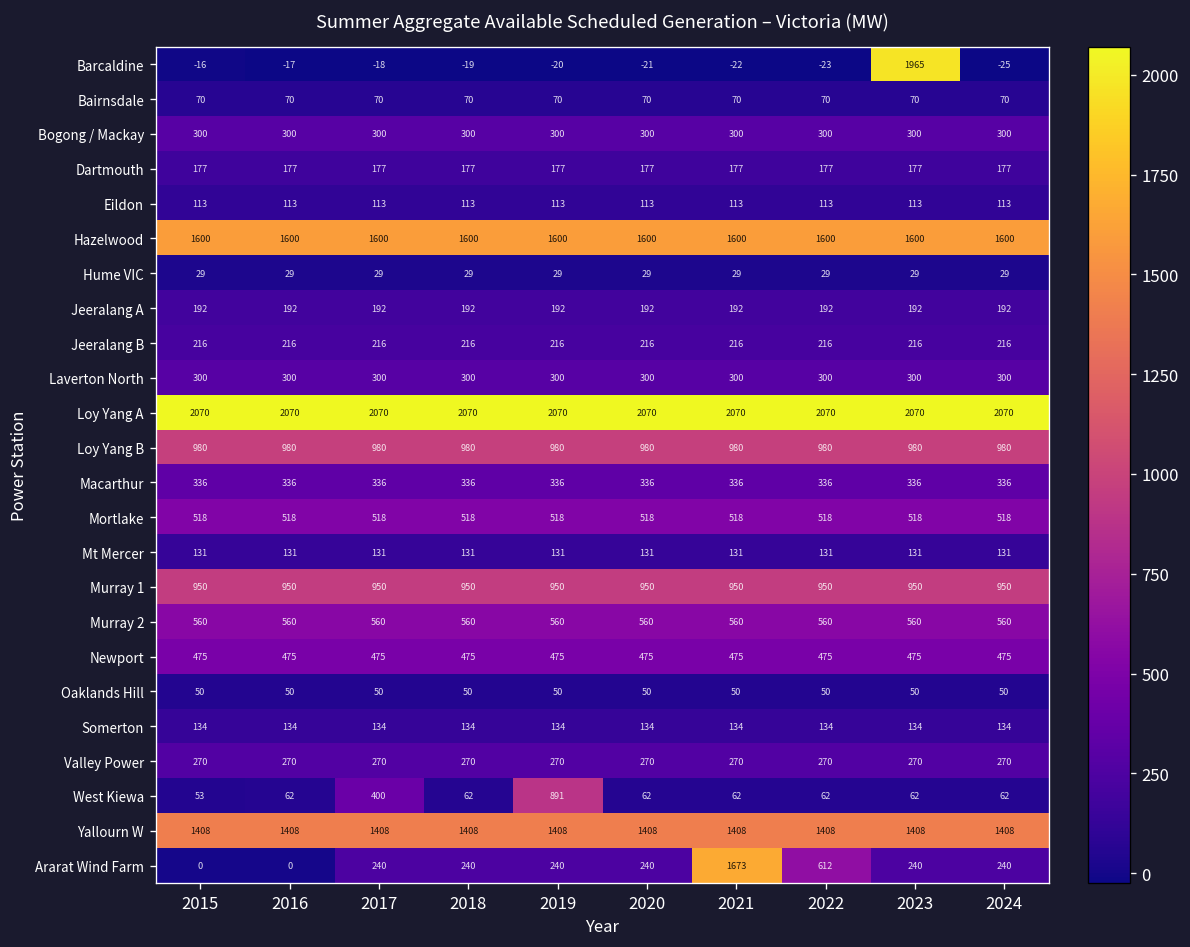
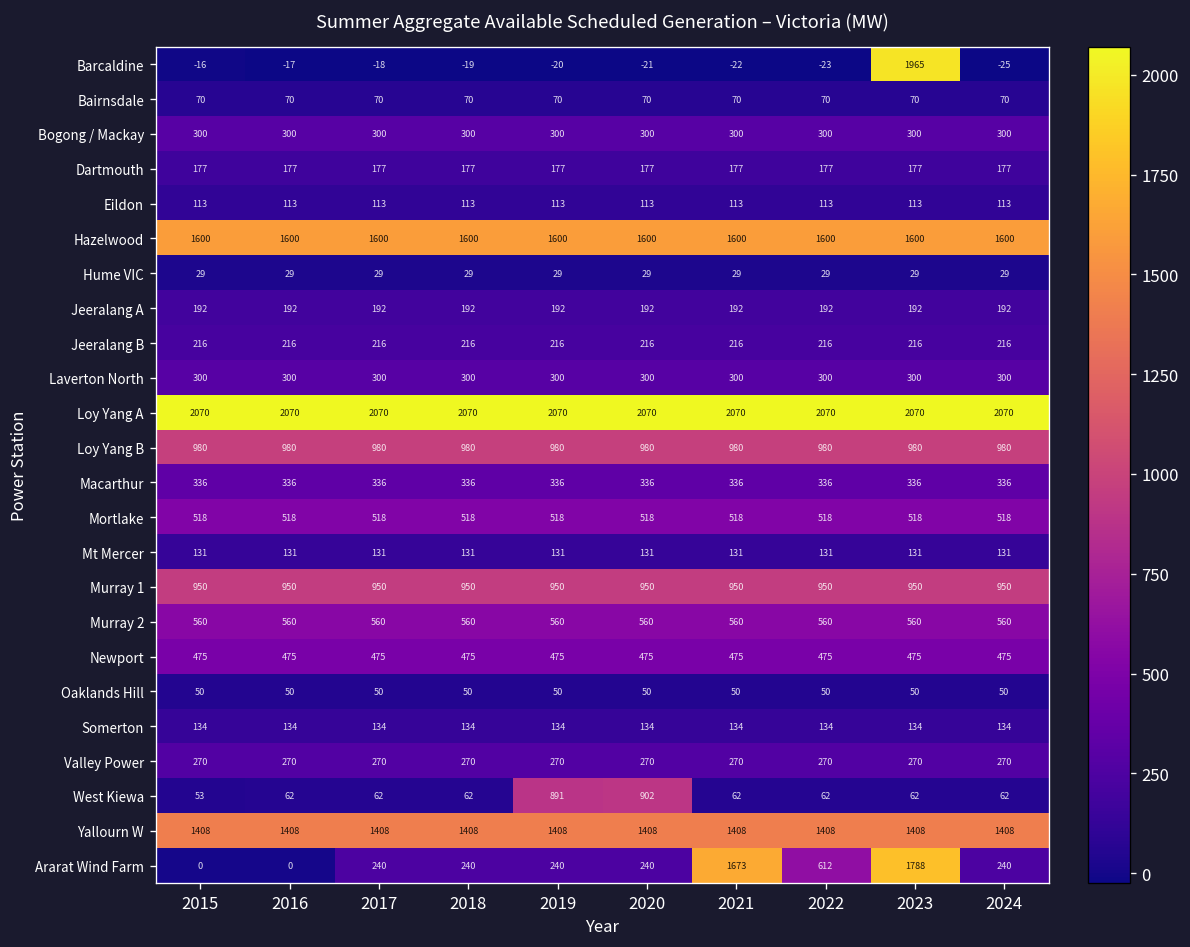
  {
    "West Kiewa": {
      "2015": 53,
      "2016": 62,
-     "2017": 400,
+     "2017": 62,
      "2018": 62,
      "2019": 891,
-     "2020": 62,
+     "2020": 902,
      "2021": 62,
      "2022": 62,
      "2023": 62,
      "2024": 62
    },
    "Ararat Wind Farm": {
      "2015": 0,
      "2016": 0,
      "2017": 240,
      "2018": 240,
      "2019": 240,
      "2020": 240,
      "2021": 1673,
      "2022": 612,
-     "2023": 240,
+     "2023": 1788,
      "2024": 240
    }
  }
